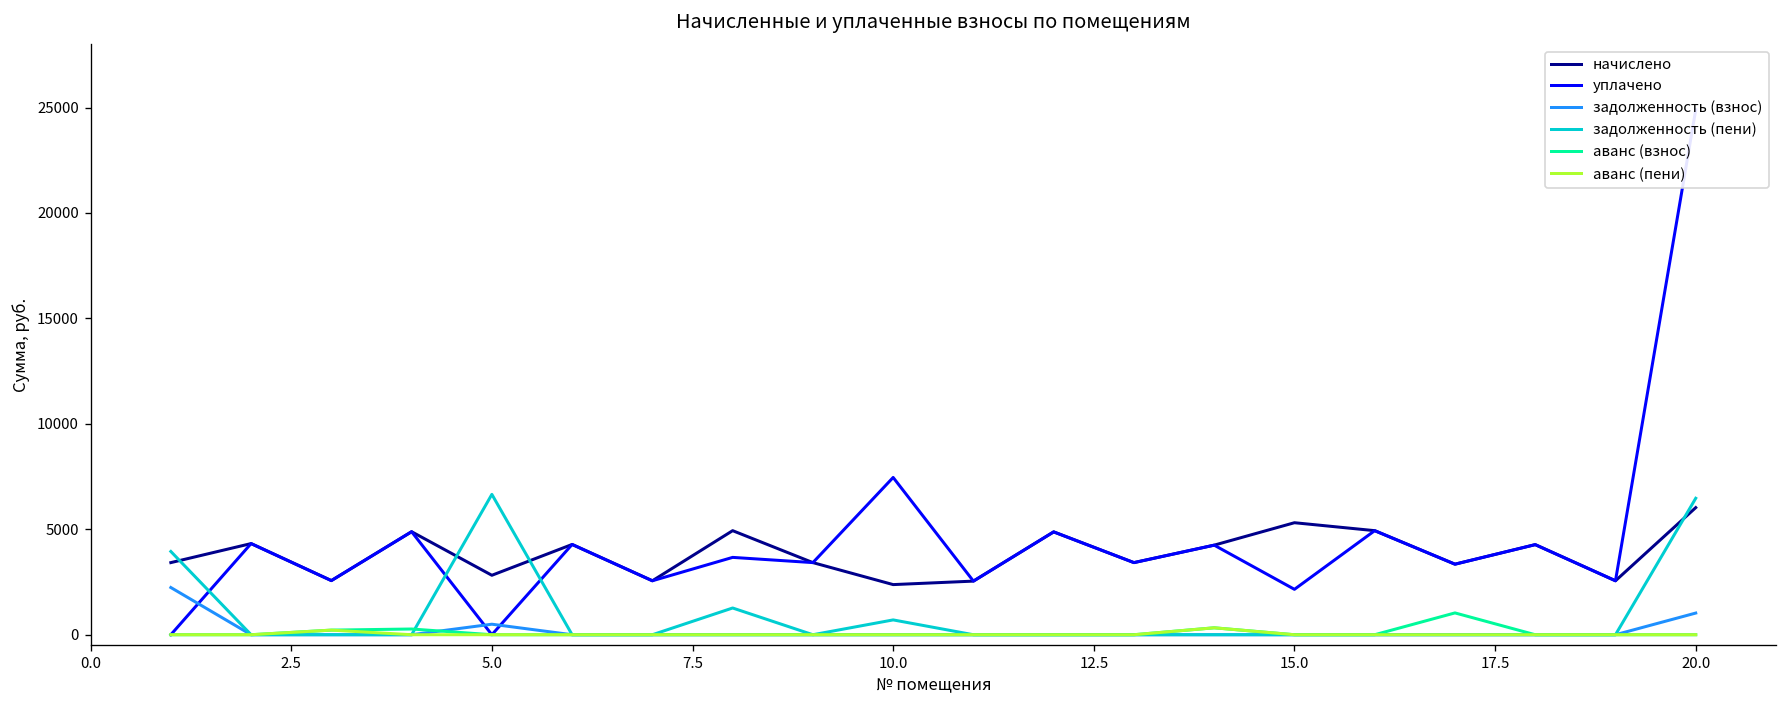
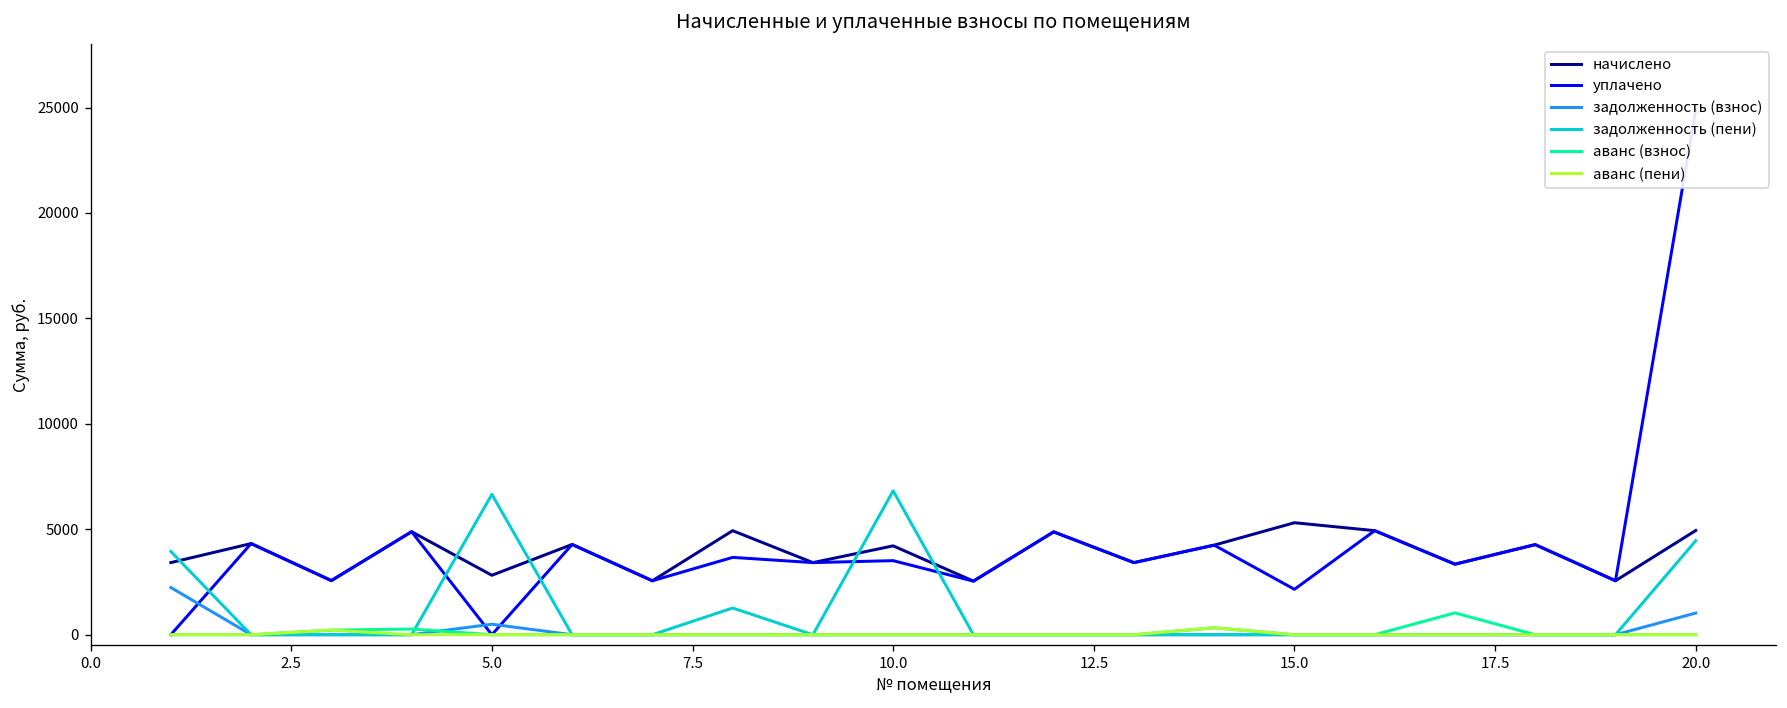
  {
    "начислено": {
      "5.0": 2800,
-     "10.0": 2400,
+     "10.0": 4200,
      "15.0": 5300,
-     "20.0": 6000
+     "20.0": 4900
    },
    "уплачено": {
-     "10.0": 7500,
+     "10.0": 3500,
      "15.0": 2200
    },
    "задолженность (взнос)": {
      "5.0": 500,
      "20.0": 1000
    },
    "задолженность (пени)": {
      "5.0": 6700,
-     "10.0": 700,
-     "20.0": 6500
+     "10.0": 6800,
+     "20.0": 4500
    }
  }
